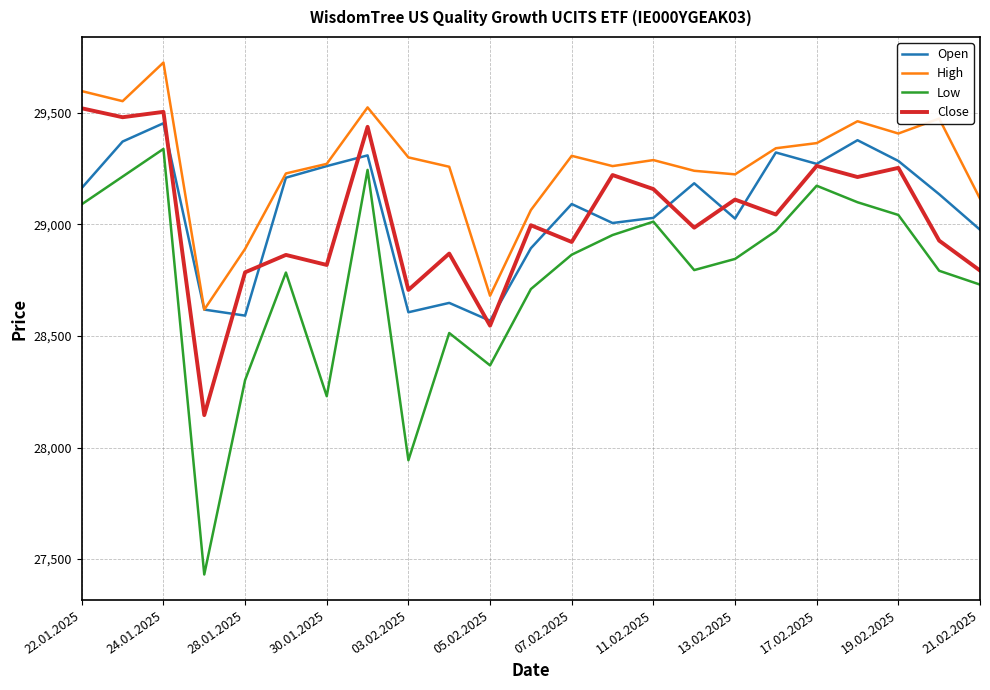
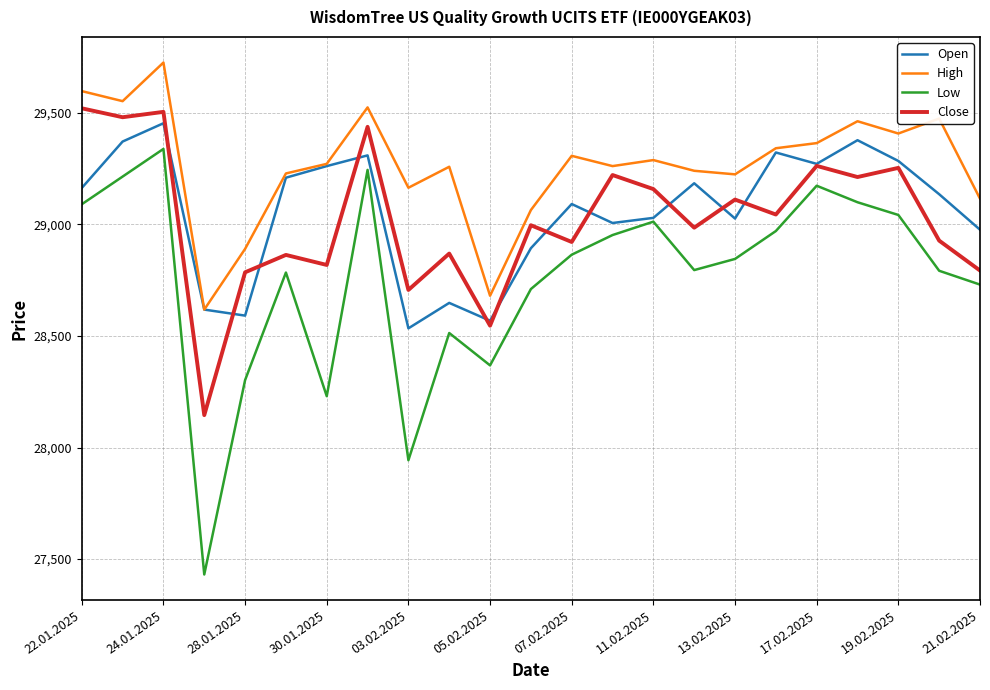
  {
    "Open": {
      "22.01.2025": "29,160",
      "24.01.2025": "29,450",
      "28.01.2025": "28,590",
-     "03.02.2025": "28,610",
+     "03.02.2025": "28,530",
      "05.02.2025": "28,570",
      "07.02.2025": "29,090",
      "11.02.2025": "29,030",
      "13.02.2025": "29,030",
      "19.02.2025": "29,280",
      "21.02.2025": "28,980"
    },
    "High": {
      "22.01.2025": "29,600",
      "24.01.2025": "29,730",
      "28.01.2025": "28,890",
-     "03.02.2025": "29,300",
+     "03.02.2025": "29,160",
      "05.02.2025": "28,680",
      "07.02.2025": "29,310",
      "11.02.2025": "29,290",
      "13.02.2025": "29,220",
      "17.02.2025": "29,360",
      "19.02.2025": "29,410",
      "21.02.2025": "29,120"
    },
    "Low": {
      "22.01.2025": "29,090",
      "24.01.2025": "29,340",
      "28.01.2025": "28,300",
      "30.01.2025": "28,230",
      "03.02.2025": "27,940",
      "05.02.2025": "28,370",
      "07.02.2025": "28,860",
      "11.02.2025": "29,010",
      "13.02.2025": "28,850",
      "17.02.2025": "29,170",
      "19.02.2025": "29,040",
      "21.02.2025": "28,730"
    },
    "Close": {
      "22.01.2025": "29,520",
      "24.01.2025": "29,500",
      "28.01.2025": "28,790",
      "30.01.2025": "28,820",
      "03.02.2025": "28,710",
      "05.02.2025": "28,550",
      "07.02.2025": "28,920",
      "11.02.2025": "29,160",
      "13.02.2025": "29,110",
      "19.02.2025": "29,250",
      "21.02.2025": "28,790"
    }
  }
